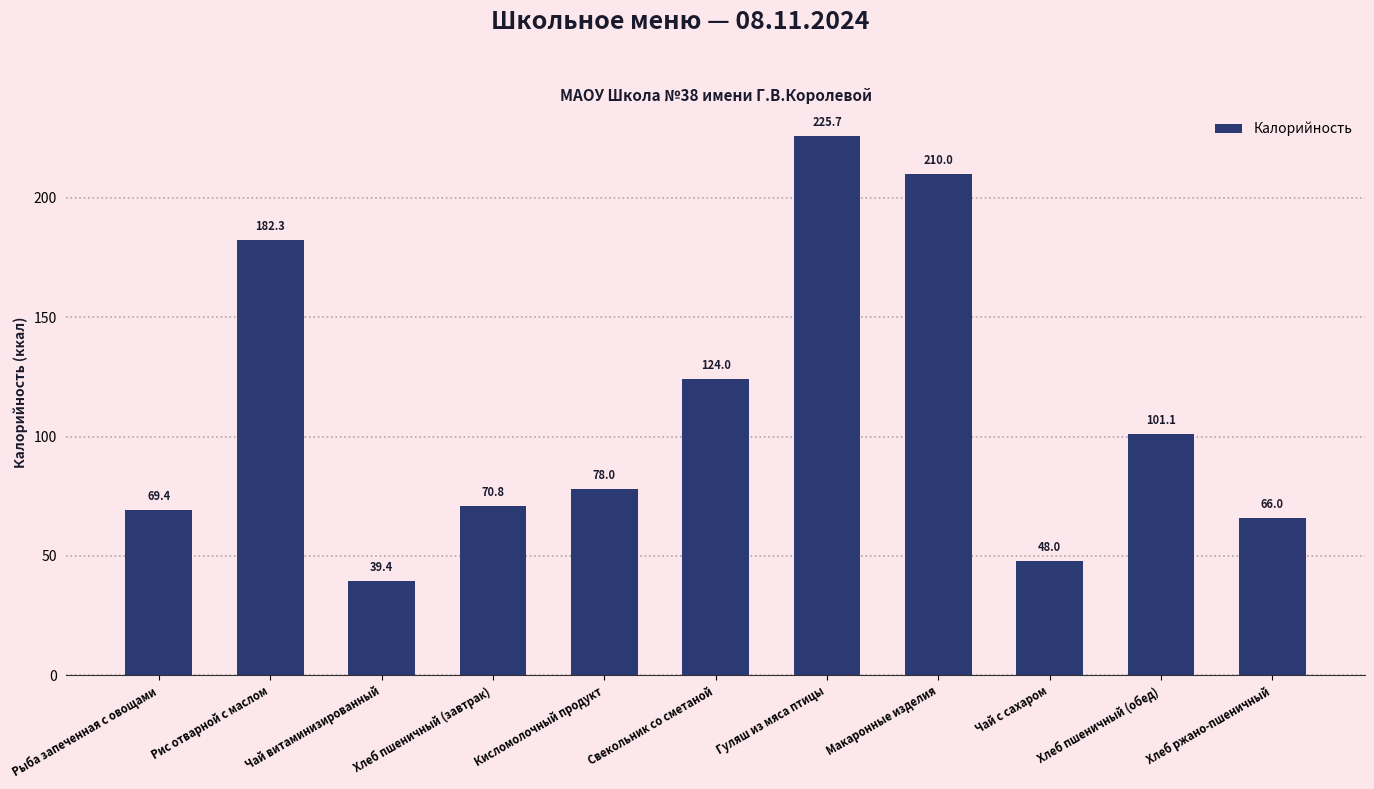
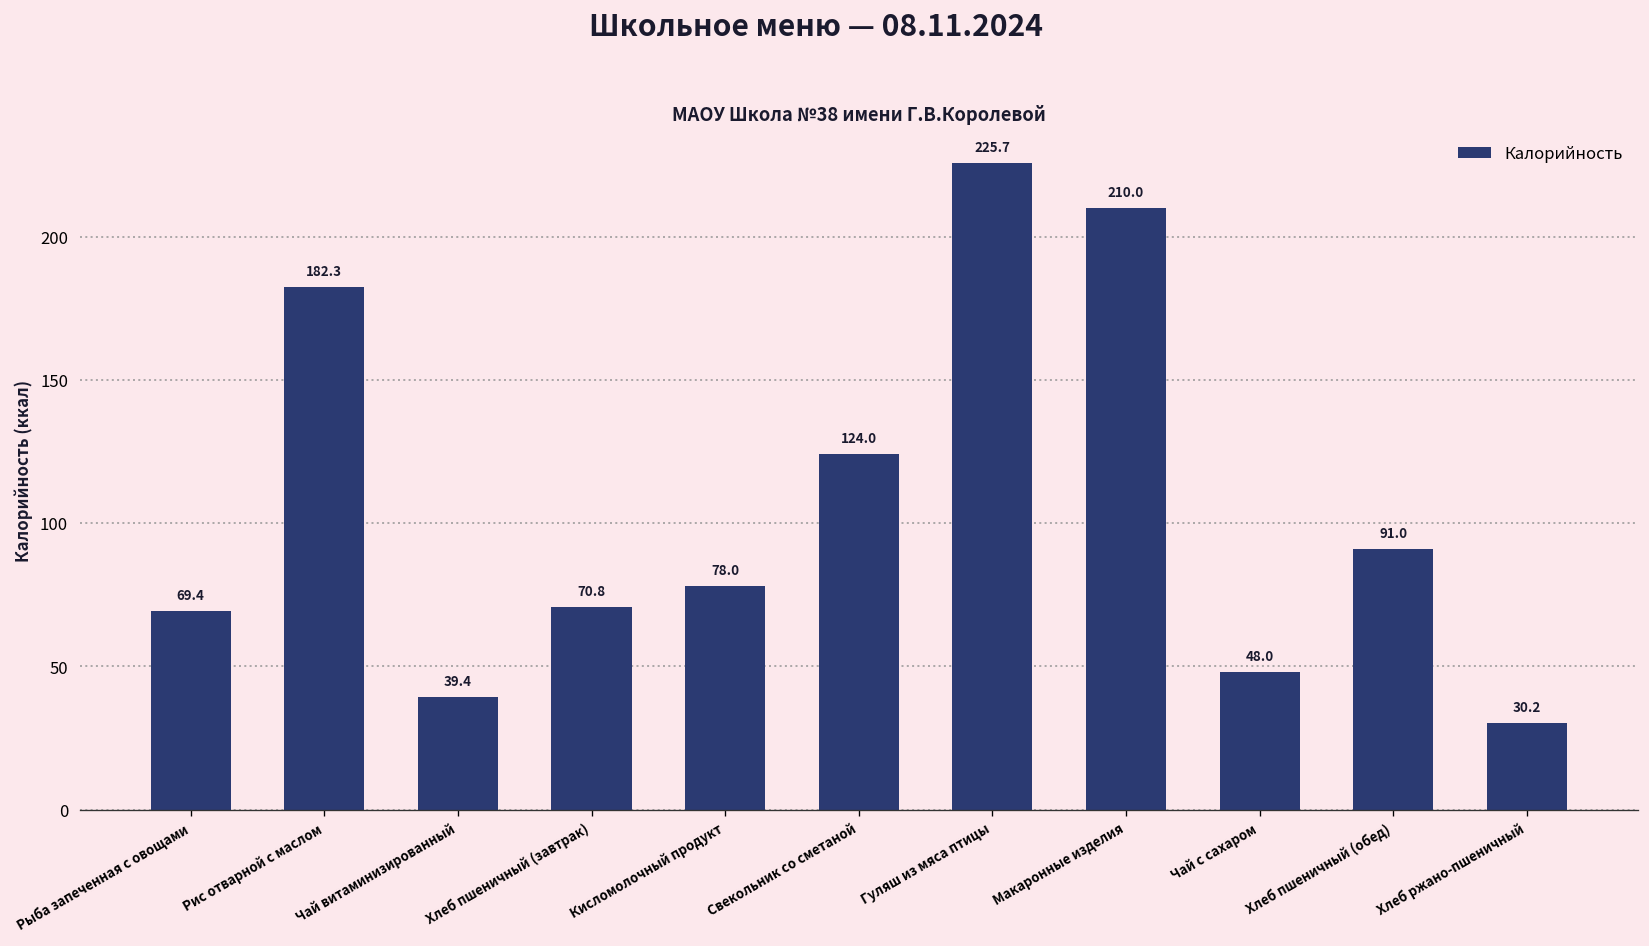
  {
    "Рыба запеченная с овощами": 69.4,
    "Рис отварной с маслом": 182.3,
    "Чай витаминизированный": 39.4,
    "Хлеб пшеничный (завтрак)": 70.8,
    "Кисломолочный продукт": 78.0,
    "Свекольник со сметаной": 124.0,
    "Гуляш из мяса птицы": 225.7,
    "Макаронные изделия": 210.0,
    "Чай с сахаром": 48.0,
-   "Хлеб пшеничный (обед)": 101.1,
-   "Хлеб ржано-пшеничный": 66.0
+   "Хлеб пшеничный (обед)": 91.0,
+   "Хлеб ржано-пшеничный": 30.2
  }
